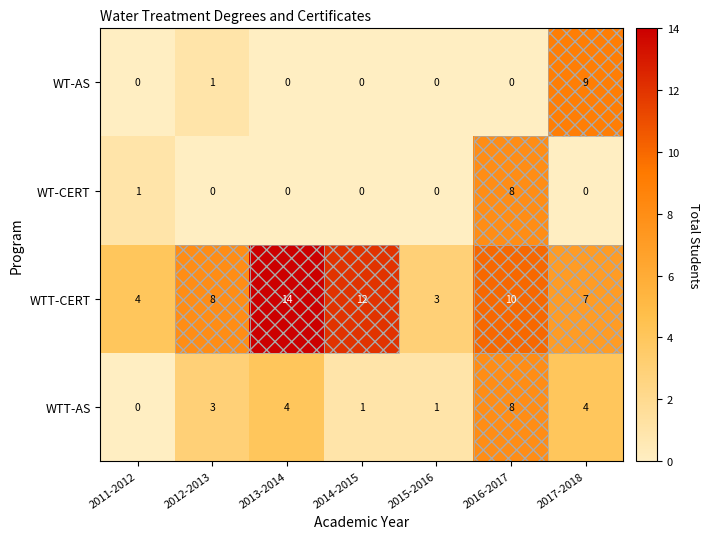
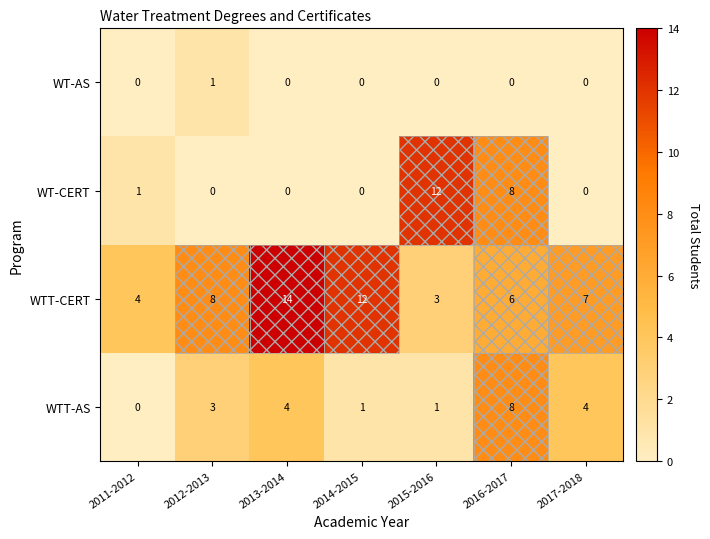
  {
    "WT-AS": {
      "2011-2012": 0,
      "2012-2013": 1,
      "2013-2014": 0,
      "2014-2015": 0,
      "2015-2016": 0,
      "2016-2017": 0,
-     "2017-2018": 9
+     "2017-2018": 0
    },
    "WT-CERT": {
      "2011-2012": 1,
      "2012-2013": 0,
      "2013-2014": 0,
      "2014-2015": 0,
-     "2015-2016": 0,
+     "2015-2016": 12,
      "2016-2017": 8,
      "2017-2018": 0
    },
    "WTT-CERT": {
      "2011-2012": 4,
      "2012-2013": 8,
      "2013-2014": 14,
      "2014-2015": 12,
      "2015-2016": 3,
-     "2016-2017": 10,
+     "2016-2017": 6,
      "2017-2018": 7
    },
    "WTT-AS": {
      "2011-2012": 0,
      "2012-2013": 3,
      "2013-2014": 4,
      "2014-2015": 1,
      "2015-2016": 1,
      "2016-2017": 8,
      "2017-2018": 4
    }
  }
